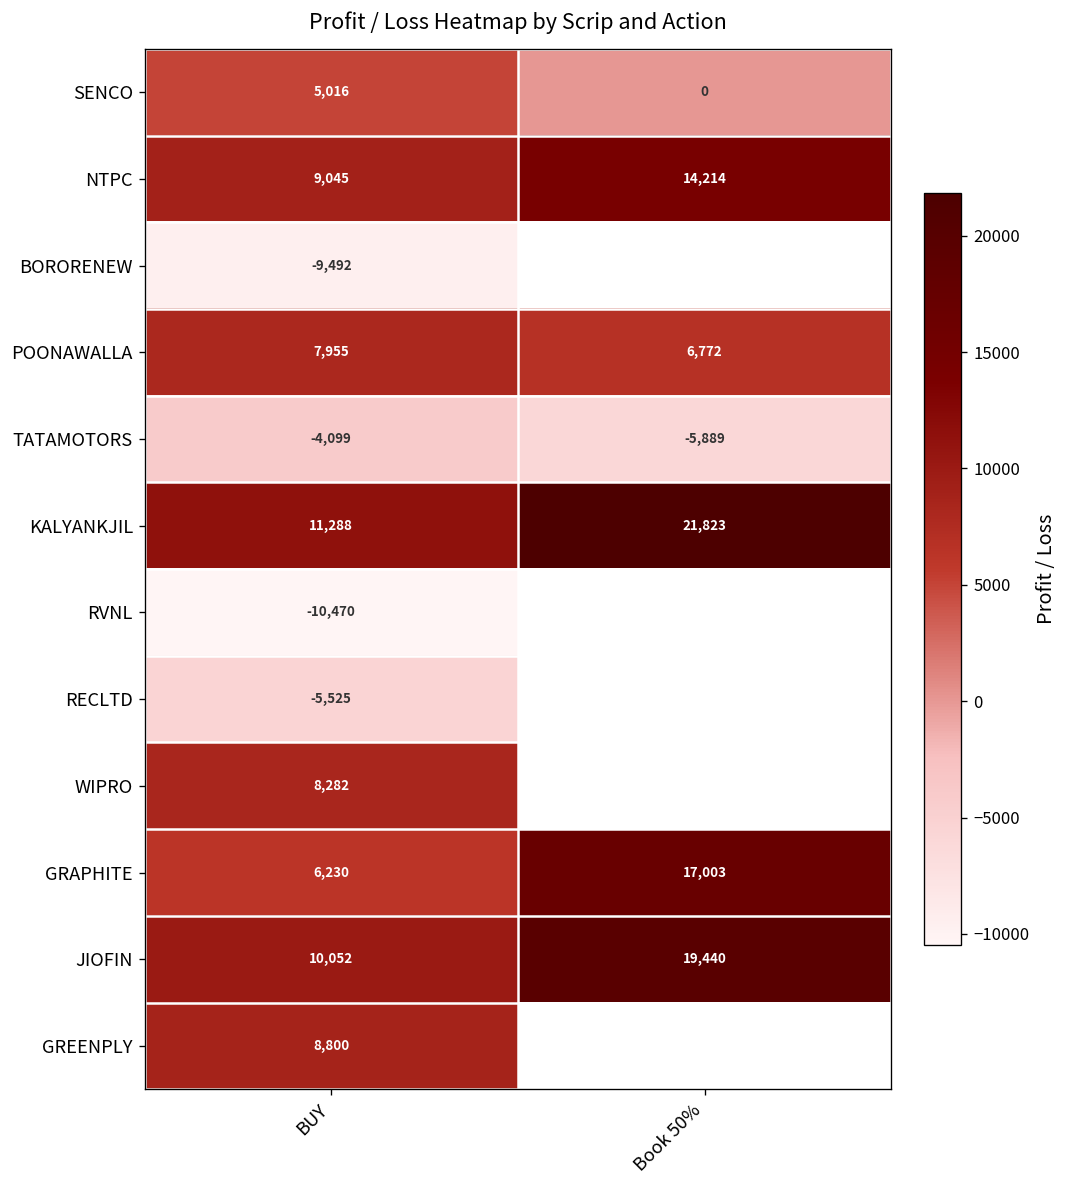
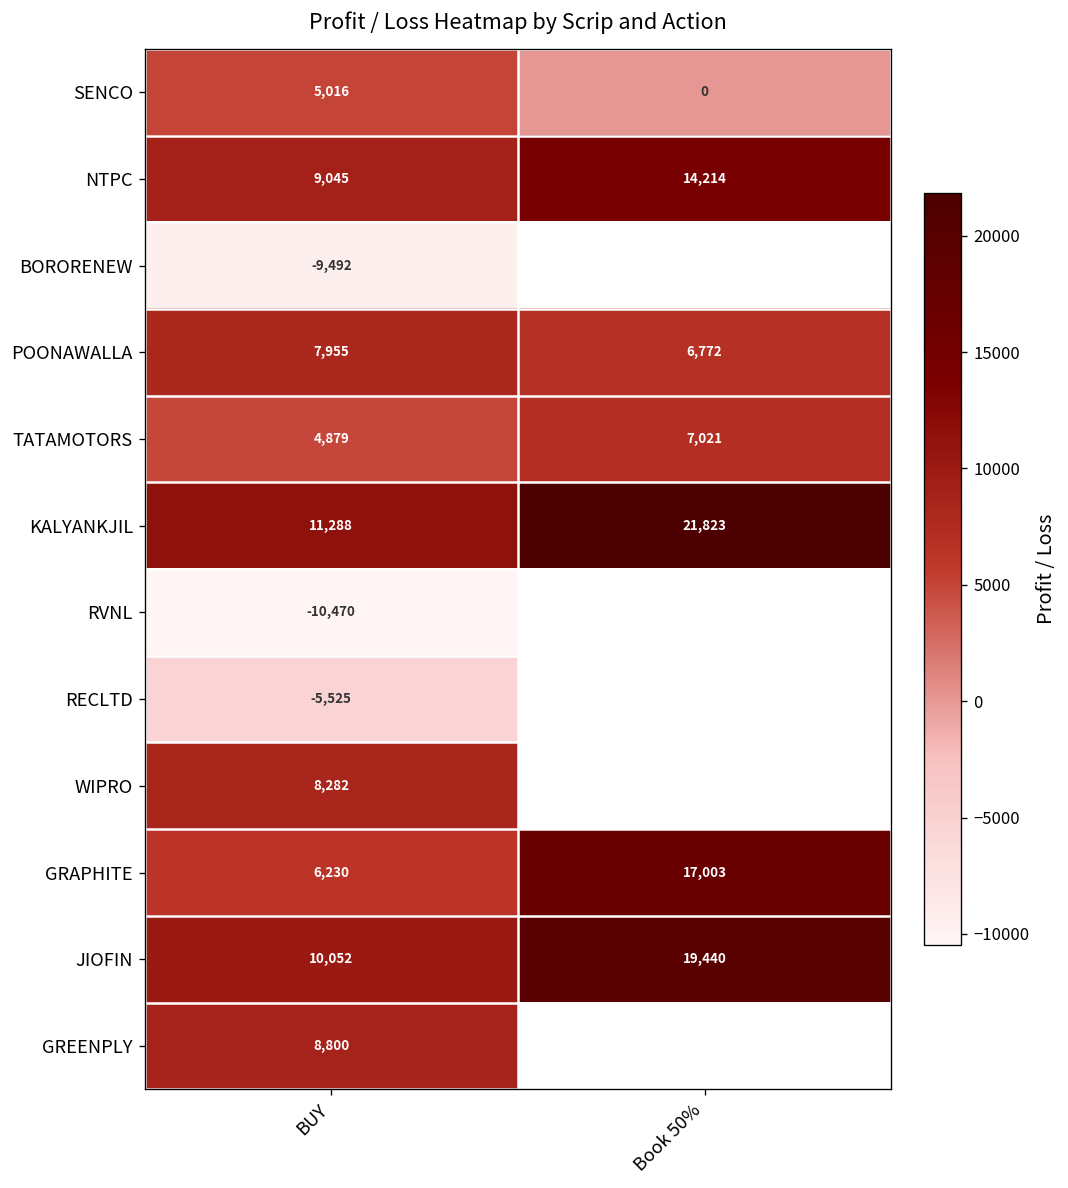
  {
    "SENCO": {
      "BUY": "5,016",
      "Book 50%": "0"
    },
    "NTPC": {
      "BUY": "9,045",
      "Book 50%": "14,214"
    },
    "BORORENEW": {
      "BUY": "-9,492"
    },
    "POONAWALLA": {
      "BUY": "7,955",
      "Book 50%": "6,772"
    },
    "TATAMOTORS": {
-     "BUY": "-4,099",
-     "Book 50%": "-5,889"
+     "BUY": "4,879",
+     "Book 50%": "7,021"
    },
    "KALYANKJIL": {
      "BUY": "11,288",
      "Book 50%": "21,823"
    },
    "RVNL": {
      "BUY": "-10,470"
    },
    "RECLTD": {
      "BUY": "-5,525"
    },
    "WIPRO": {
      "BUY": "8,282"
    },
    "GRAPHITE": {
      "BUY": "6,230",
      "Book 50%": "17,003"
    },
    "JIOFIN": {
      "BUY": "10,052",
      "Book 50%": "19,440"
    },
    "GREENPLY": {
      "BUY": "8,800"
    }
  }
